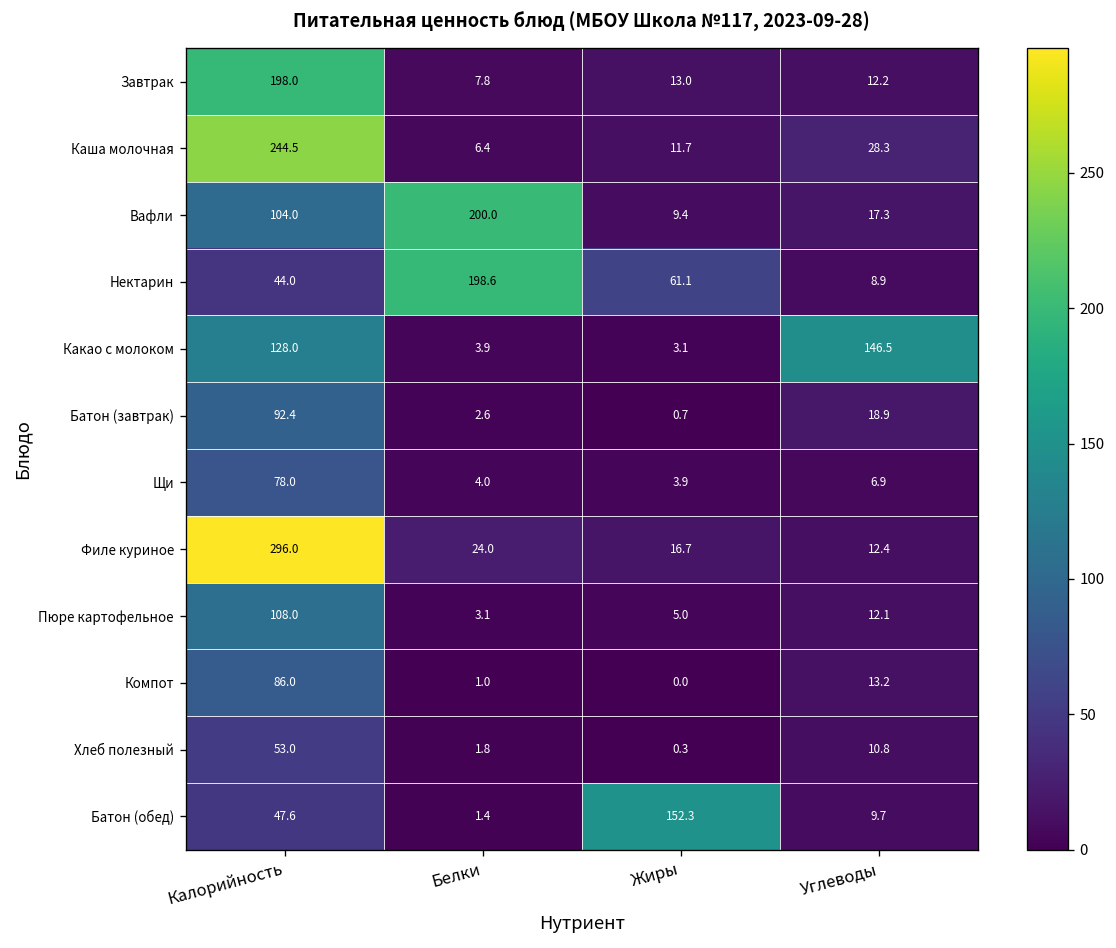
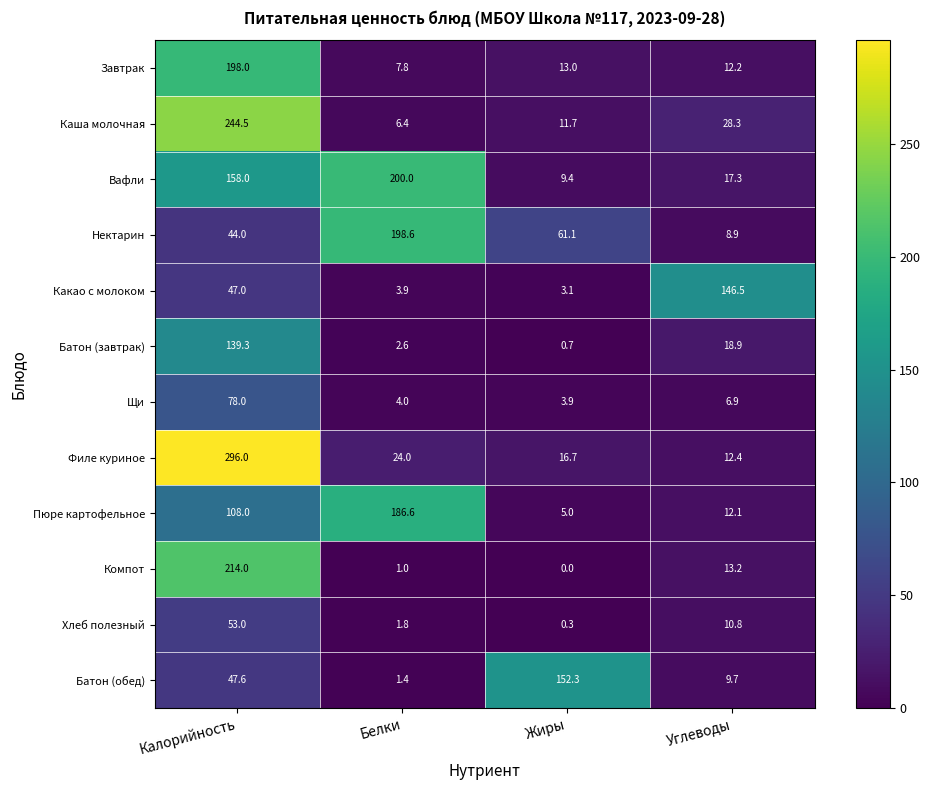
  {
    "Завтрак": {
      "Калорийность": 198.0,
      "Белки": 7.8,
      "Жиры": 13.0,
      "Углеводы": 12.2
    },
    "Каша молочная": {
      "Калорийность": 244.5,
      "Белки": 6.4,
      "Жиры": 11.7,
      "Углеводы": 28.3
    },
    "Вафли": {
-     "Калорийность": 104.0,
+     "Калорийность": 158.0,
      "Белки": 200.0,
      "Жиры": 9.4,
      "Углеводы": 17.3
    },
    "Нектарин": {
      "Калорийность": 44.0,
      "Белки": 198.6,
      "Жиры": 61.1,
      "Углеводы": 8.9
    },
    "Какао с молоком": {
-     "Калорийность": 128.0,
+     "Калорийность": 47.0,
      "Белки": 3.9,
      "Жиры": 3.1,
      "Углеводы": 146.5
    },
    "Батон (завтрак)": {
-     "Калорийность": 92.4,
+     "Калорийность": 139.3,
      "Белки": 2.6,
      "Жиры": 0.7,
      "Углеводы": 18.9
    },
    "Щи": {
      "Калорийность": 78.0,
      "Белки": 4.0,
      "Жиры": 3.9,
      "Углеводы": 6.9
    },
    "Филе куриное": {
      "Калорийность": 296.0,
      "Белки": 24.0,
      "Жиры": 16.7,
      "Углеводы": 12.4
    },
    "Пюре картофельное": {
      "Калорийность": 108.0,
-     "Белки": 3.1,
+     "Белки": 186.6,
      "Жиры": 5.0,
      "Углеводы": 12.1
    },
    "Компот": {
-     "Калорийность": 86.0,
+     "Калорийность": 214.0,
      "Белки": 1.0,
      "Жиры": 0.0,
      "Углеводы": 13.2
    },
    "Хлеб полезный": {
      "Калорийность": 53.0,
      "Белки": 1.8,
      "Жиры": 0.3,
      "Углеводы": 10.8
    },
    "Батон (обед)": {
      "Калорийность": 47.6,
      "Белки": 1.4,
      "Жиры": 152.3,
      "Углеводы": 9.7
    }
  }
